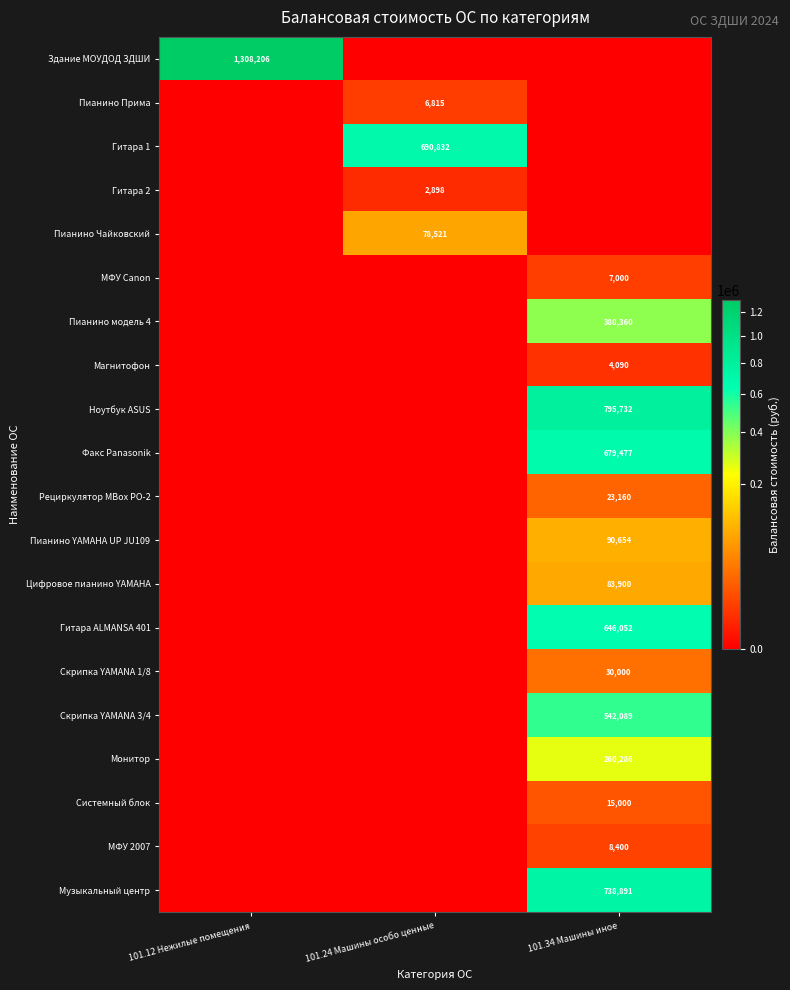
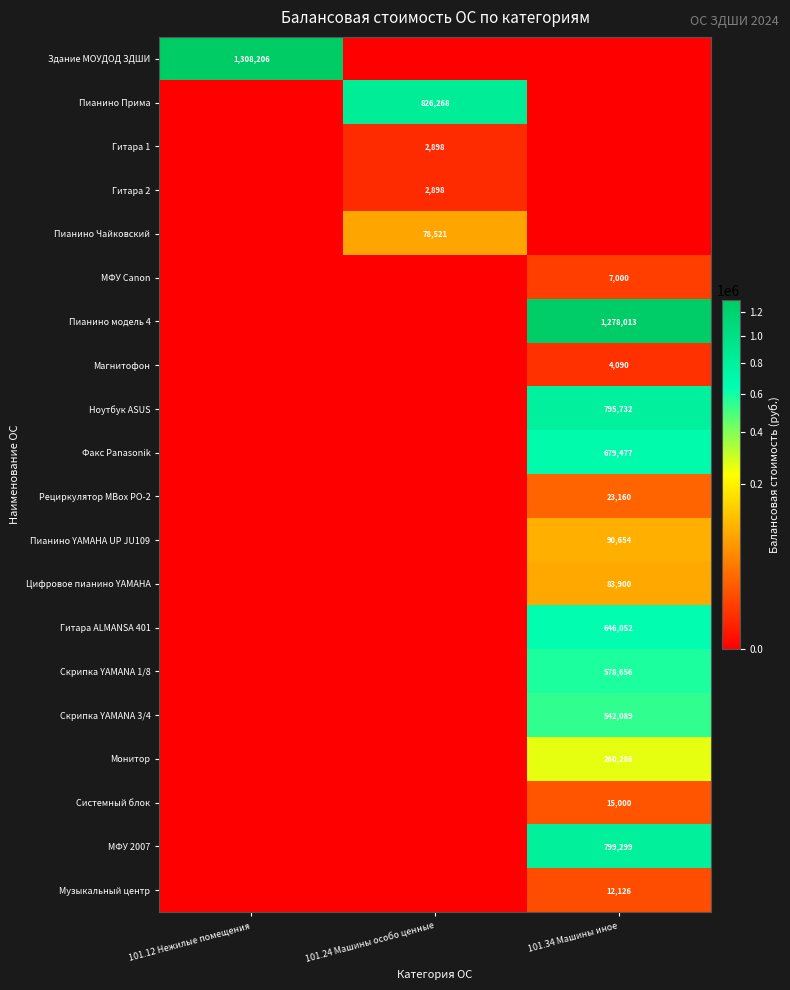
  {
    "Здание МОУДОД ЗДШИ": {
      "101.12 Нежилые помещения": "1,308,206"
    },
    "Пианино Прима": {
-     "101.24 Машины особо ценные": "6,815"
+     "101.24 Машины особо ценные": "826,268"
    },
    "Гитара 1": {
-     "101.24 Машины особо ценные": "690,832"
+     "101.24 Машины особо ценные": "2,898"
    },
    "Гитара 2": {
      "101.24 Машины особо ценные": "2,898"
    },
    "Пианино Чайковский": {
      "101.24 Машины особо ценные": "78,521"
    },
    "МФУ Canon": {
      "101.34 Машины иное": "7,000"
    },
    "Пианино модель 4": {
-     "101.34 Машины иное": "380,360"
+     "101.34 Машины иное": "1,278,013"
    },
    "Магнитофон": {
      "101.34 Машины иное": "4,090"
    },
    "Ноутбук ASUS": {
      "101.34 Машины иное": "795,732"
    },
    "Факс Panasonik": {
      "101.34 Машины иное": "679,477"
    },
    "Рециркулятор MBox PO-2": {
      "101.34 Машины иное": "23,160"
    },
    "Пианино YAMAHA UP JU109": {
      "101.34 Машины иное": "90,654"
    },
    "Цифровое пианино YAMAHA": {
      "101.34 Машины иное": "83,900"
    },
    "Гитара ALMANSA 401": {
      "101.34 Машины иное": "646,052"
    },
    "Скрипка YAMANA 1/8": {
-     "101.34 Машины иное": "30,000"
+     "101.34 Машины иное": "578,656"
    },
    "Скрипка YAMANA 3/4": {
      "101.34 Машины иное": "542,089"
    },
    "Монитор": {
      "101.34 Машины иное": "260,286"
    },
    "Системный блок": {
      "101.34 Машины иное": "15,000"
    },
    "МФУ 2007": {
-     "101.34 Машины иное": "8,400"
+     "101.34 Машины иное": "799,299"
    },
    "Музыкальный центр": {
-     "101.34 Машины иное": "738,891"
+     "101.34 Машины иное": "12,126"
    }
  }
